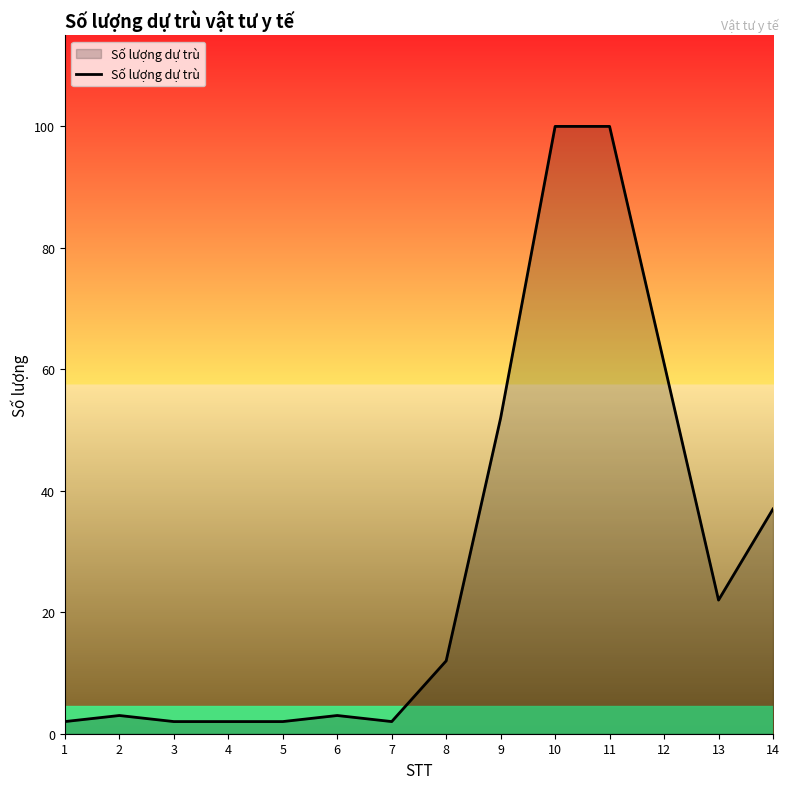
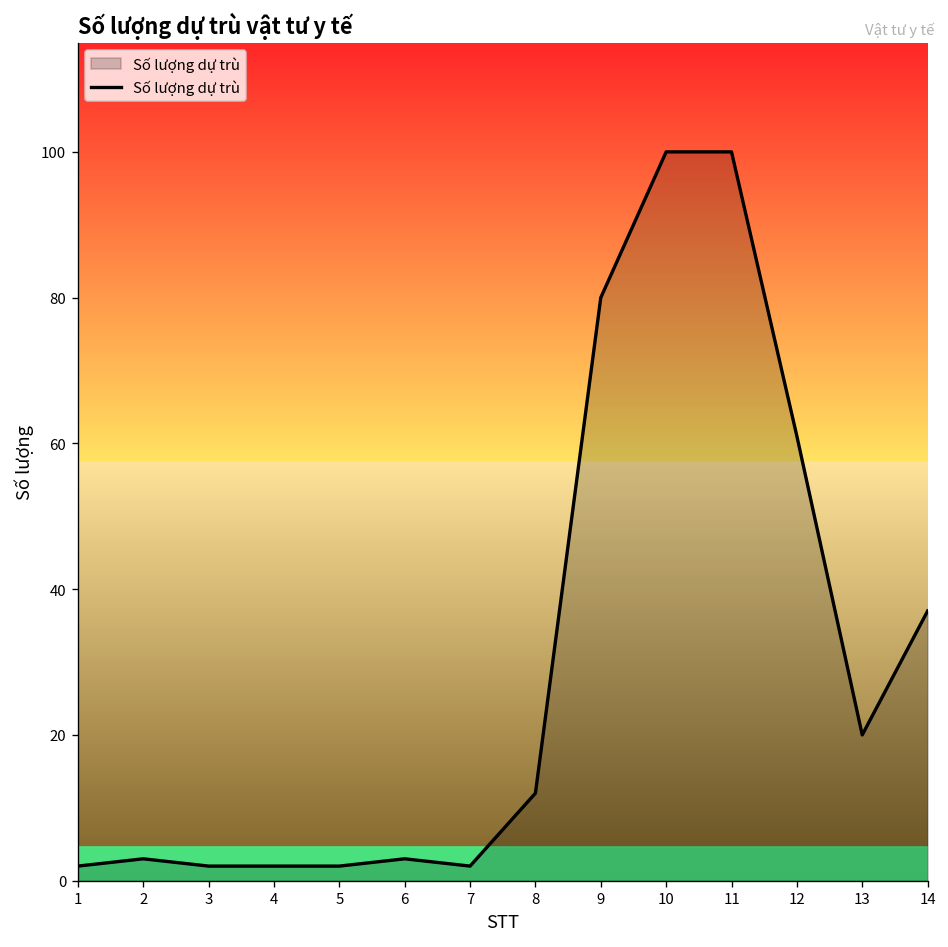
  {
    "8": 12,
-   "9": 52,
+   "9": 80,
    "10": 100,
    "11": 100,
    "12": 61,
-   "13": 22,
+   "13": 20,
    "14": 37
  }
